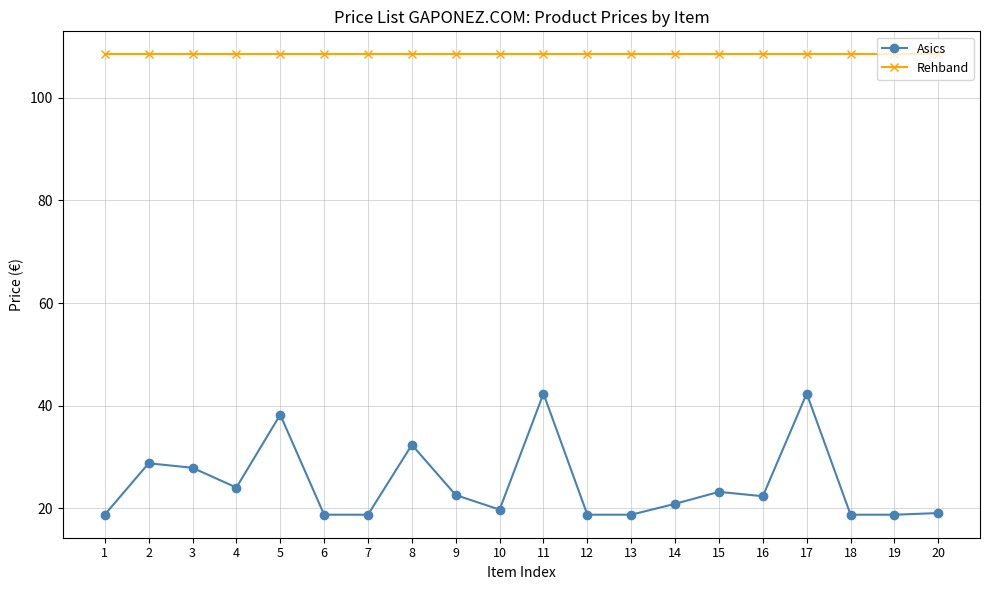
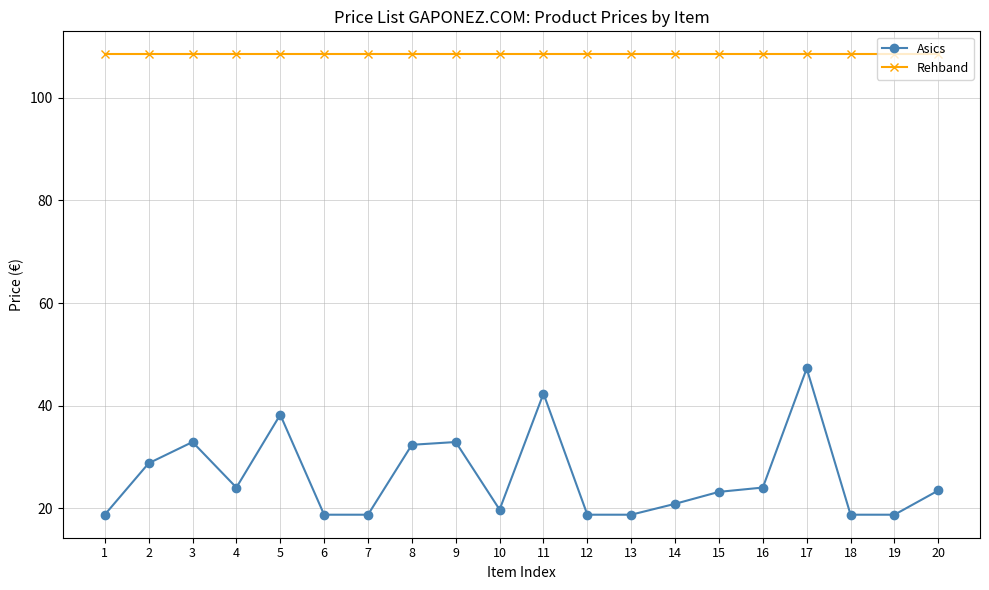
  {
    "Asics": {
      "1": 19,
      "2": 29,
-     "3": 28,
+     "3": 33,
      "4": 24,
      "5": 38,
      "6": 19,
      "7": 19,
      "8": 32,
-     "9": 23,
+     "9": 33,
      "10": 20,
      "11": 42,
      "12": 19,
      "13": 19,
      "14": 21,
      "15": 23,
-     "16": 22,
-     "17": 42,
+     "16": 24,
+     "17": 47,
      "18": 19,
      "19": 19,
-     "20": 19
+     "20": 24
    },
    "Rehband": {
      "1": 108,
      "2": 108,
      "3": 108,
      "4": 108,
      "5": 108,
      "6": 108,
      "7": 108,
      "8": 108,
      "9": 108,
      "10": 108,
      "11": 108,
      "12": 108,
      "13": 108,
      "14": 108,
      "15": 108,
      "16": 108,
      "17": 108,
      "18": 108
    }
  }
